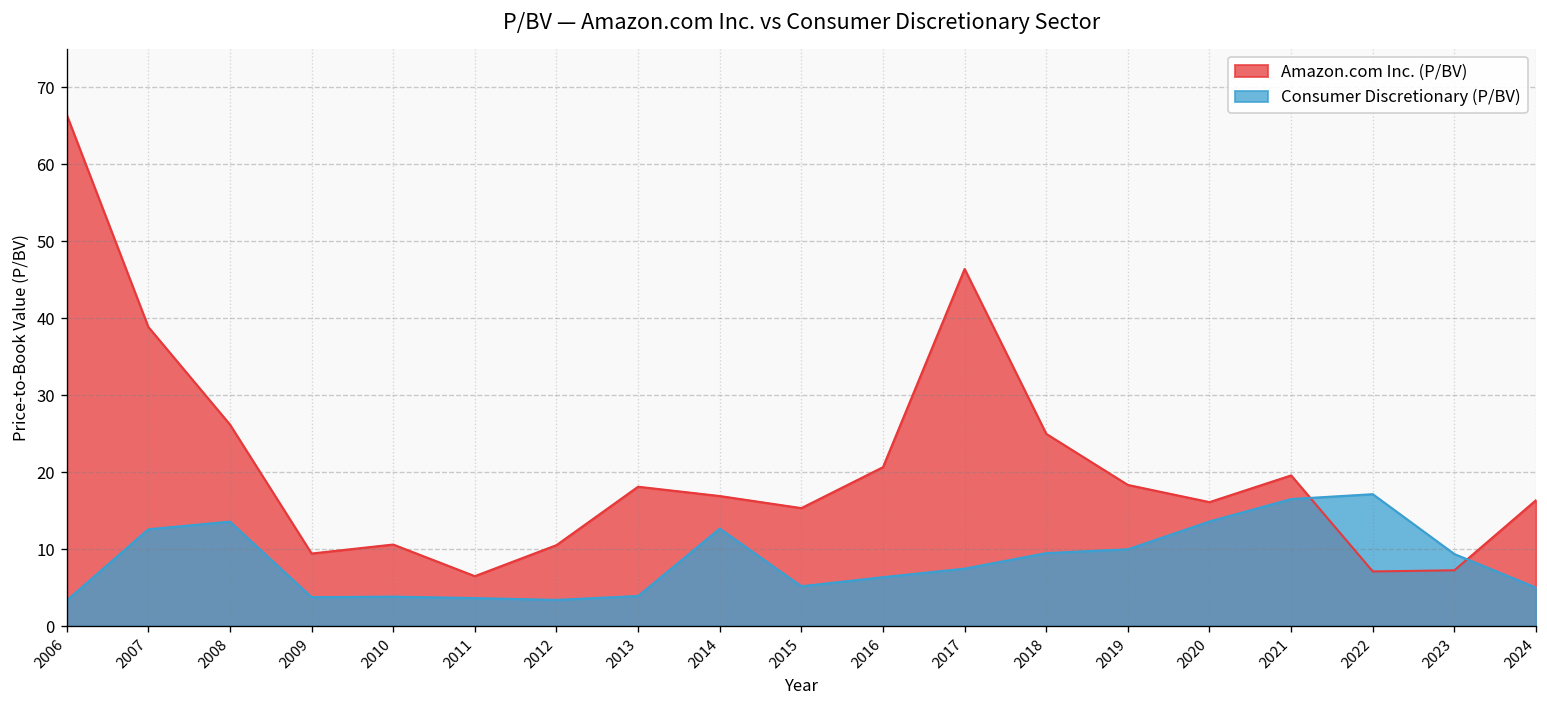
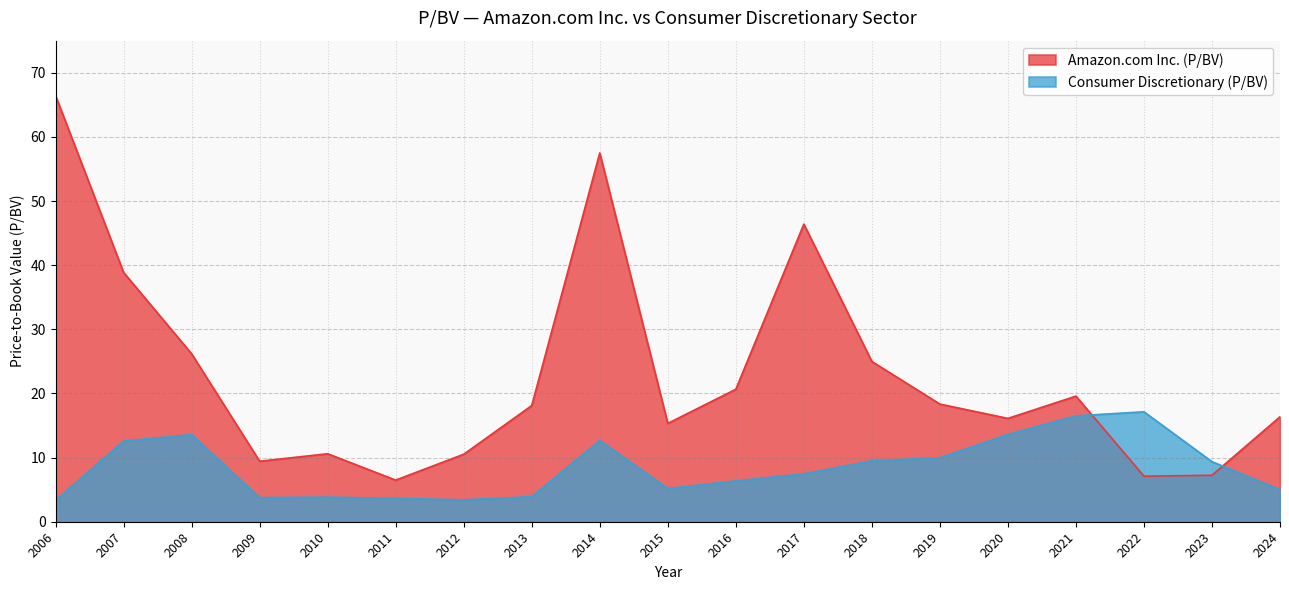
  {
    "Amazon.com Inc. (P/BV)": {
      "2006": 66,
      "2007": 39,
      "2008": 26,
      "2009": 9,
      "2010": 11,
      "2011": 6,
      "2012": 11,
      "2013": 18,
-     "2014": 17,
+     "2014": 58,
      "2015": 15,
      "2016": 21,
      "2017": 46,
      "2018": 25,
      "2019": 18,
      "2020": 16,
      "2021": 20,
      "2022": 7,
      "2023": 7,
      "2024": 16
    },
    "Consumer Discretionary (P/BV)": {
      "2006": 3,
      "2007": 13,
      "2008": 14,
      "2009": 4,
      "2010": 4,
      "2011": 4,
      "2012": 3,
      "2013": 4,
      "2014": 13,
      "2015": 5,
      "2016": 6,
      "2017": 7,
      "2018": 9,
      "2019": 10,
      "2020": 14,
      "2021": 17,
      "2022": 17,
      "2023": 9,
      "2024": 5
    }
  }
